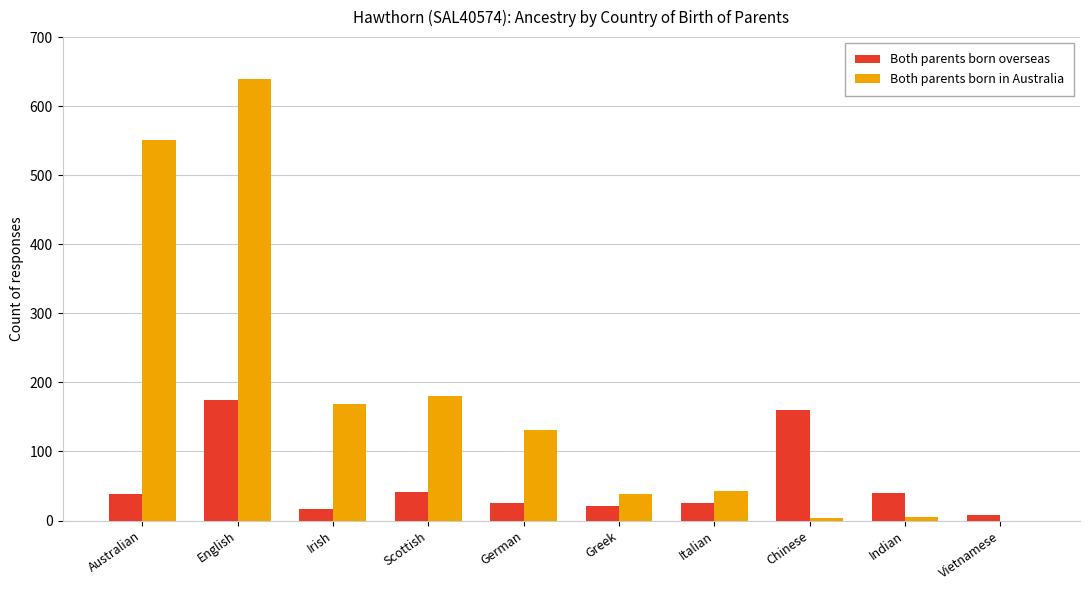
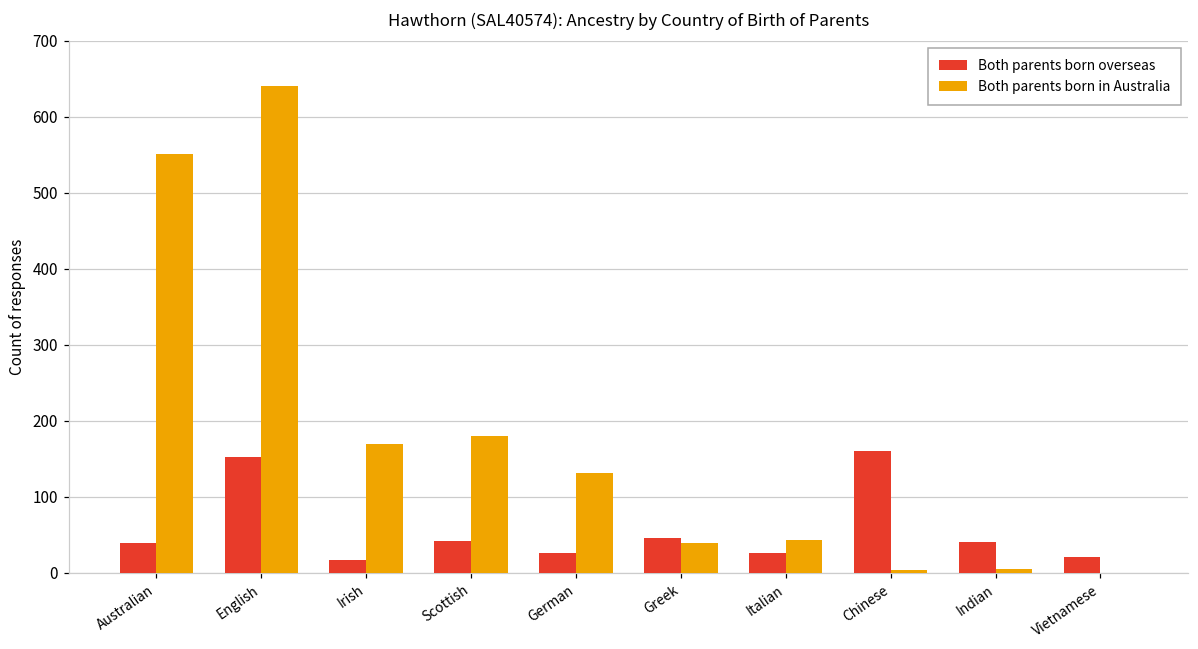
  {
    "Both parents born overseas": {
      "Australian": 40,
-     "English": 170,
+     "English": 150,
      "Irish": 20,
      "Scottish": 40,
      "German": 30,
-     "Greek": 20,
+     "Greek": 50,
      "Italian": 30,
      "Chinese": 160,
      "Indian": 40,
-     "Vietnamese": 10
+     "Vietnamese": 20
    },
    "Both parents born in Australia": {
      "Australian": 550,
      "English": 640,
      "Irish": 170,
      "Scottish": 180,
      "German": 130,
      "Greek": 40,
      "Italian": 40,
      "Chinese": 0,
      "Indian": 10,
      "Vietnamese": 0
    }
  }
